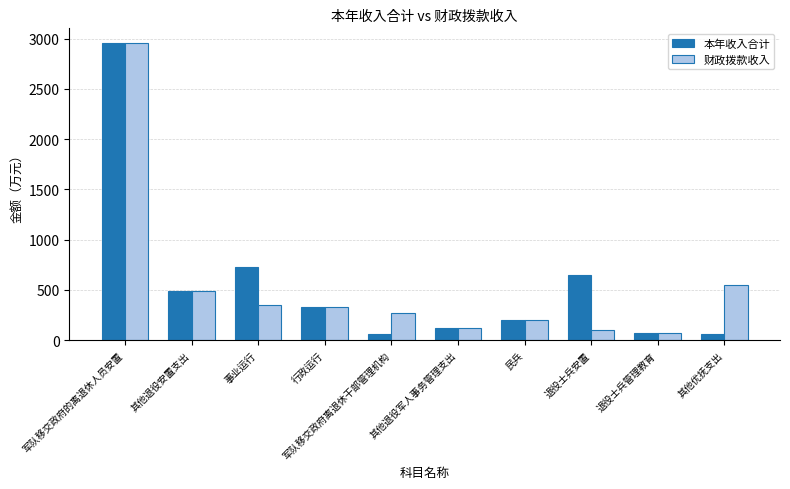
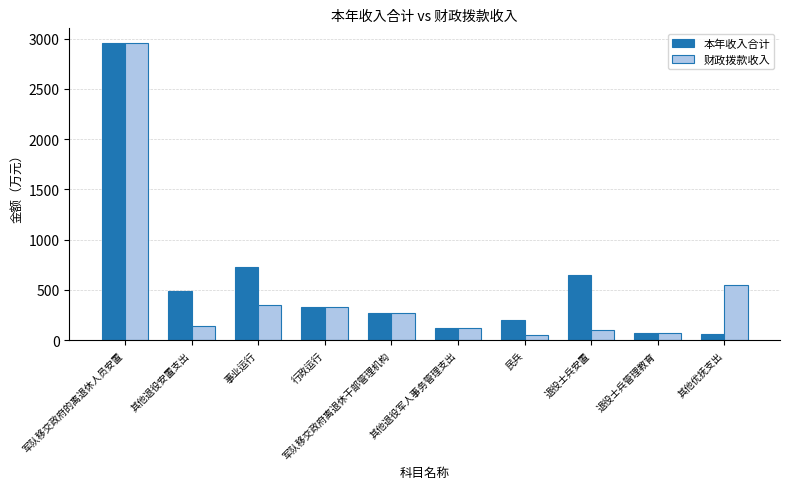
  {
    "本年收入合计": {
      "军队移交政府的离退休人员安置": 2950,
      "其他退役安置支出": 490,
      "事业运行": 730,
      "行政运行": 330,
-     "军队移交政府离退休干部管理机构": 60,
+     "军队移交政府离退休干部管理机构": 270,
      "其他退役军人事务管理支出": 130,
      "民兵": 200,
      "退役士兵安置": 650,
      "退役士兵管理教育": 70,
      "其他优抚支出": 60
    },
    "财政拨款收入": {
      "军队移交政府的离退休人员安置": 2950,
-     "其他退役安置支出": 490,
+     "其他退役安置支出": 140,
      "事业运行": 350,
      "行政运行": 330,
      "军队移交政府离退休干部管理机构": 270,
      "其他退役军人事务管理支出": 130,
-     "民兵": 200,
+     "民兵": 50,
      "退役士兵安置": 110,
      "退役士兵管理教育": 70,
      "其他优抚支出": 550
    }
  }
